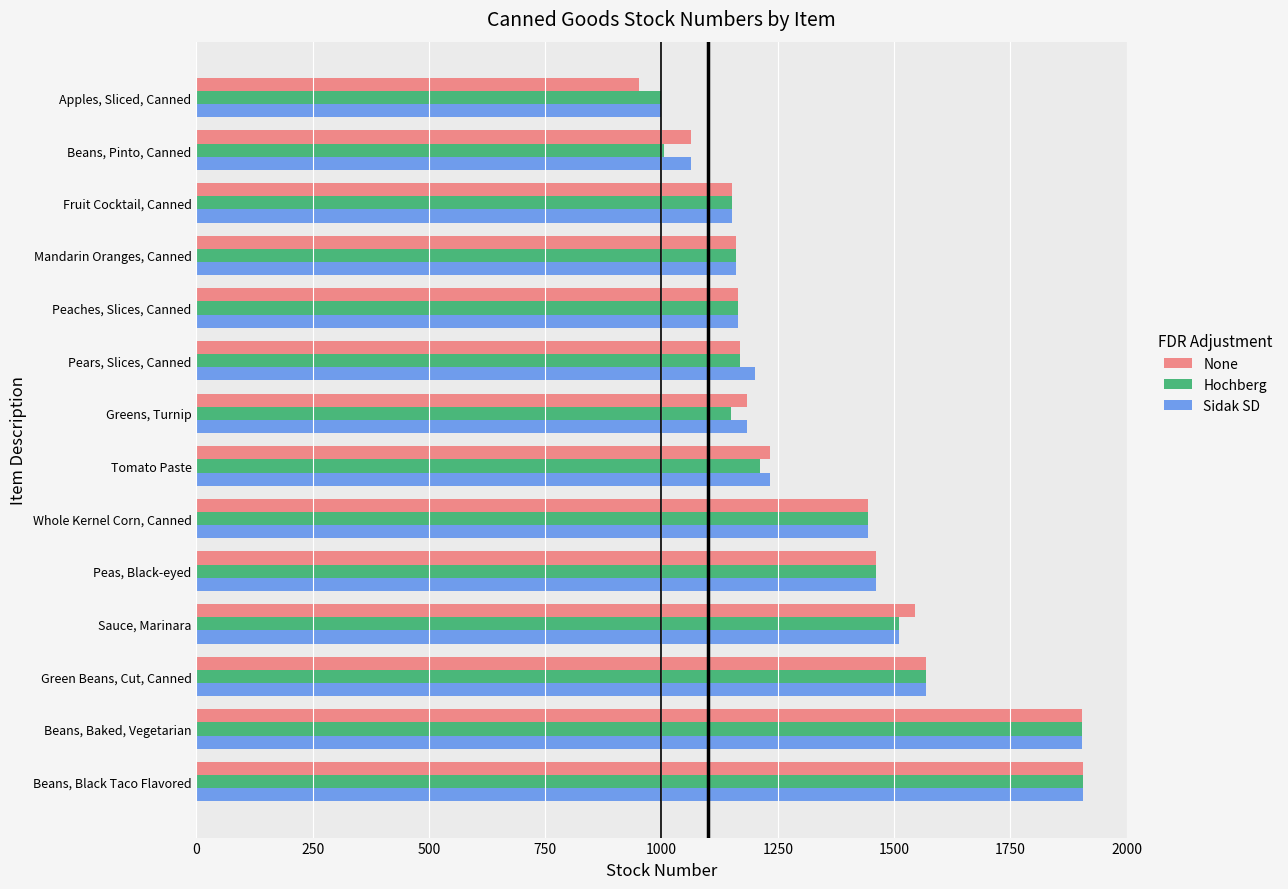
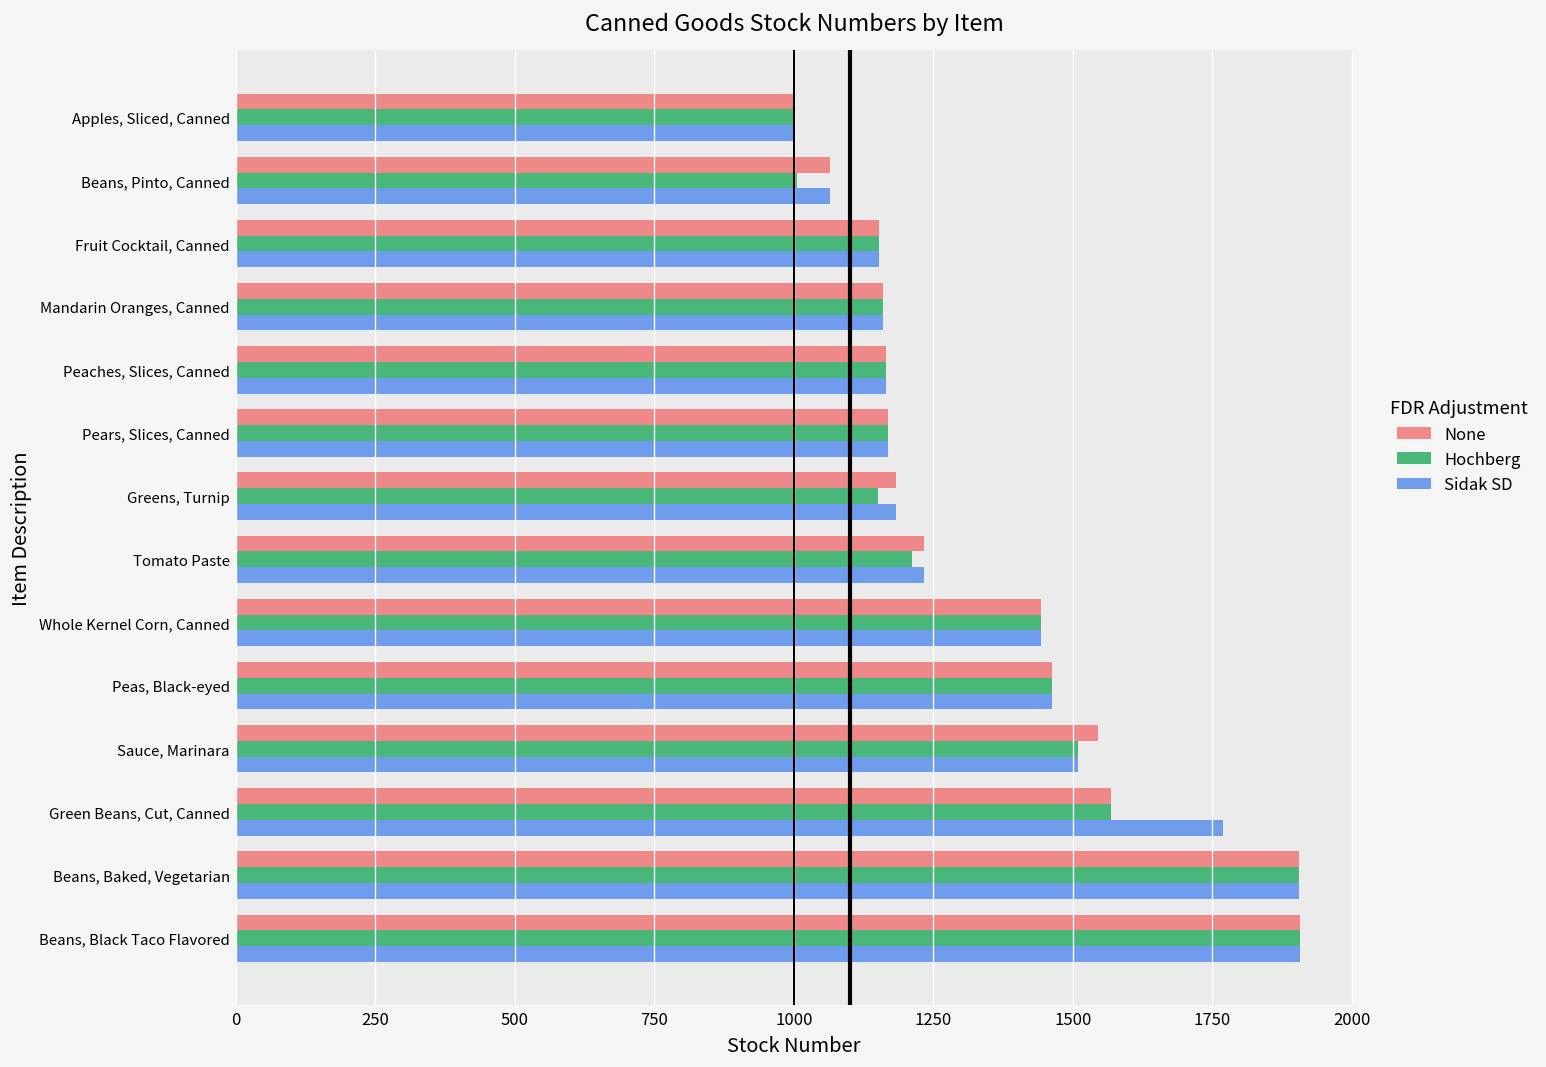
  {
    "None": {
-     "Apples, Sliced, Canned": 950,
+     "Apples, Sliced, Canned": 1000,
      "Beans, Pinto, Canned": 1060,
      "Fruit Cocktail, Canned": 1150,
      "Mandarin Oranges, Canned": 1160,
      "Peaches, Slices, Canned": 1170,
      "Pears, Slices, Canned": 1170,
      "Greens, Turnip": 1180,
      "Tomato Paste": 1230,
      "Whole Kernel Corn, Canned": 1440,
      "Peas, Black-eyed": 1460,
      "Sauce, Marinara": 1550,
      "Green Beans, Cut, Canned": 1570,
      "Beans, Baked, Vegetarian": 1910,
      "Beans, Black Taco Flavored": 1910
    },
    "Hochberg": {
      "Apples, Sliced, Canned": 1000,
      "Beans, Pinto, Canned": 1010,
      "Fruit Cocktail, Canned": 1150,
      "Mandarin Oranges, Canned": 1160,
      "Peaches, Slices, Canned": 1170,
      "Pears, Slices, Canned": 1170,
      "Greens, Turnip": 1150,
      "Tomato Paste": 1210,
      "Whole Kernel Corn, Canned": 1440,
      "Peas, Black-eyed": 1460,
      "Sauce, Marinara": 1510,
      "Green Beans, Cut, Canned": 1570,
      "Beans, Baked, Vegetarian": 1910,
      "Beans, Black Taco Flavored": 1910
    },
    "Sidak SD": {
      "Apples, Sliced, Canned": 1000,
      "Beans, Pinto, Canned": 1060,
      "Fruit Cocktail, Canned": 1150,
      "Mandarin Oranges, Canned": 1160,
      "Peaches, Slices, Canned": 1170,
-     "Pears, Slices, Canned": 1200,
+     "Pears, Slices, Canned": 1170,
      "Greens, Turnip": 1180,
      "Tomato Paste": 1230,
      "Whole Kernel Corn, Canned": 1440,
      "Peas, Black-eyed": 1460,
      "Sauce, Marinara": 1510,
-     "Green Beans, Cut, Canned": 1570,
+     "Green Beans, Cut, Canned": 1770,
      "Beans, Baked, Vegetarian": 1910,
      "Beans, Black Taco Flavored": 1910
    }
  }
